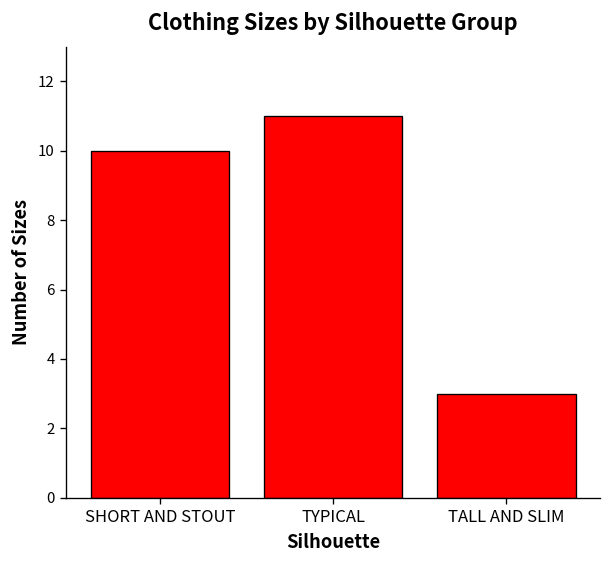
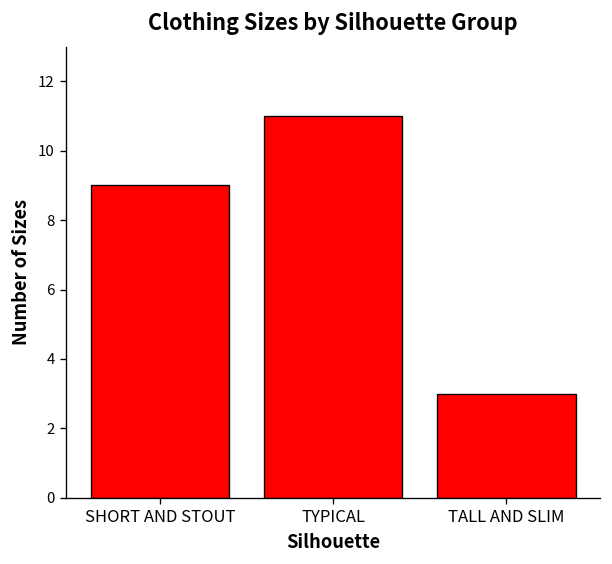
  {
-   "SHORT AND STOUT": 10,
+   "SHORT AND STOUT": 9,
    "TYPICAL": 11,
    "TALL AND SLIM": 3
  }
